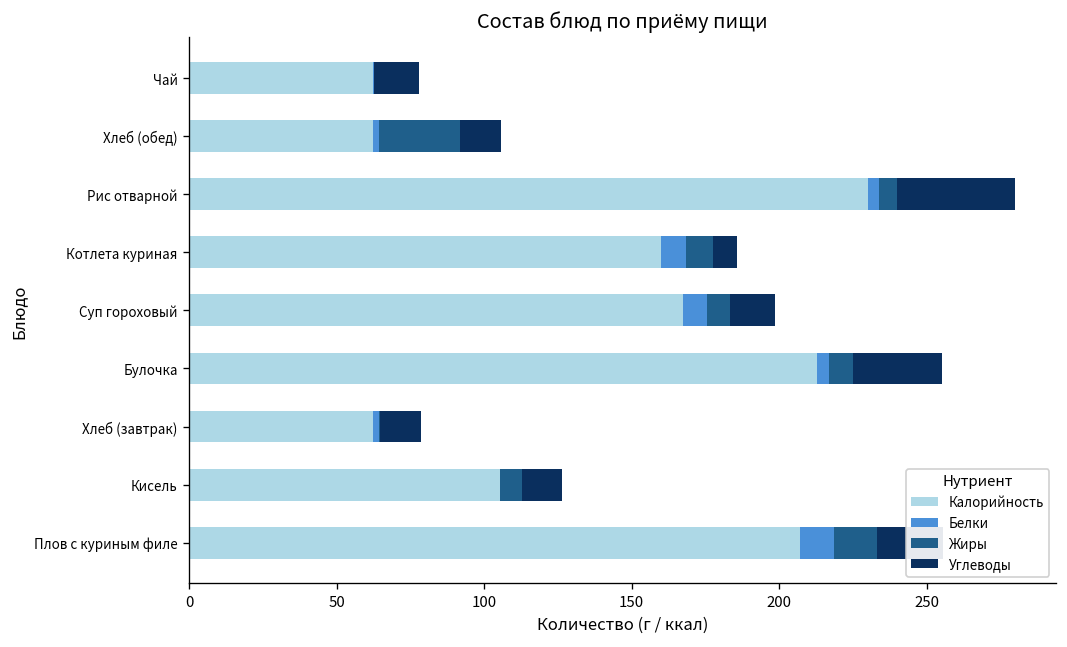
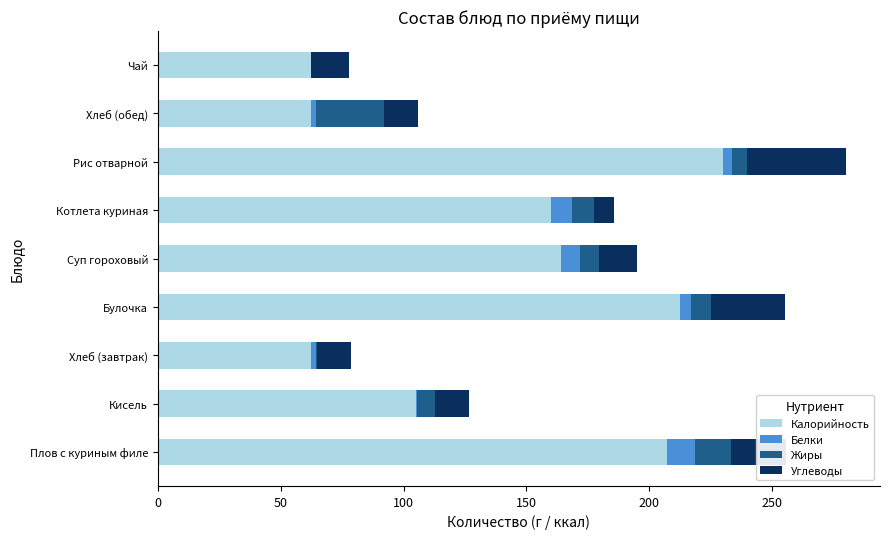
  {
    "Калорийность": {
      "Чай": 62,
      "Хлеб (обед)": 62,
      "Рис отварной": 230,
      "Котлета куриная": 160,
-     "Суп гороховый": 168,
+     "Суп гороховый": 164,
      "Булочка": 213,
      "Хлеб (завтрак)": 62,
      "Кисель": 105,
      "Плов с куриным филе": 207
    },
    "Белки": {
      "Хлеб (обед)": 2,
      "Рис отварной": 4,
      "Котлета куриная": 8,
      "Суп гороховый": 8,
      "Булочка": 4,
      "Хлеб (завтрак)": 2,
      "Плов с куриным филе": 11
    },
    "Жиры": {
      "Чай": 0,
      "Хлеб (обед)": 28,
      "Рис отварной": 6,
      "Котлета куриная": 9,
      "Суп гороховый": 8,
      "Булочка": 8,
      "Кисель": 7,
      "Плов с куриным филе": 15
    },
    "Углеводы": {
      "Чай": 15,
      "Хлеб (обед)": 14,
      "Рис отварной": 40,
      "Котлета куриная": 8,
      "Суп гороховый": 15,
      "Булочка": 30,
      "Хлеб (завтрак)": 14,
      "Кисель": 14
    }
  }
